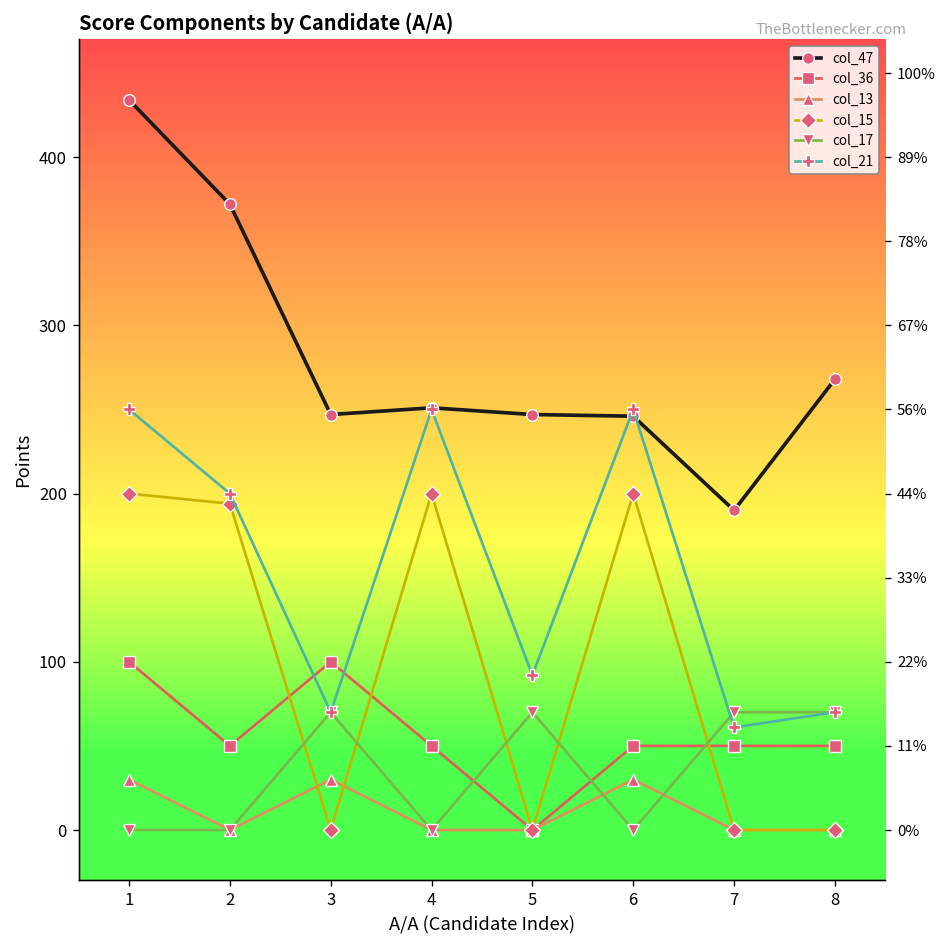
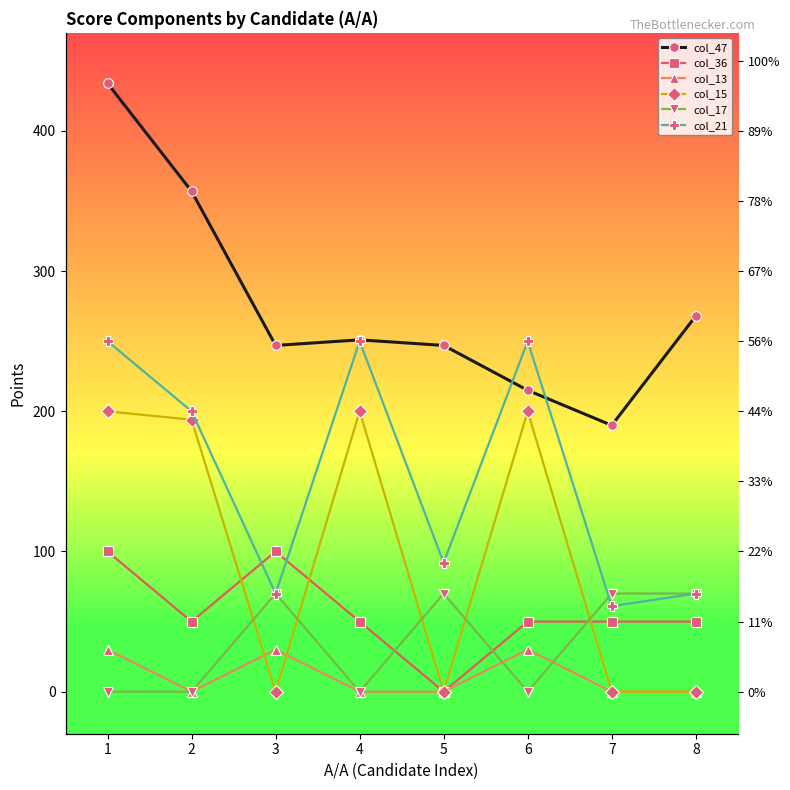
  {
    "col_47": {
      "1": 434,
-     "2": 372,
+     "2": 357,
      "3": 247,
      "5": 247,
-     "6": 246,
+     "6": 215,
      "7": 190,
      "8": 268
    },
    "col_15": {
      "1": 200,
      "2": 194,
      "3": 0,
      "4": 200,
      "6": 200
    },
    "col_17": {
      "1": 0,
      "5": 70,
      "6": 0,
      "7": 70
    },
    "col_21": {
      "1": 250,
      "2": 200,
      "5": 92,
      "6": 250,
      "7": 61
    }
  }
